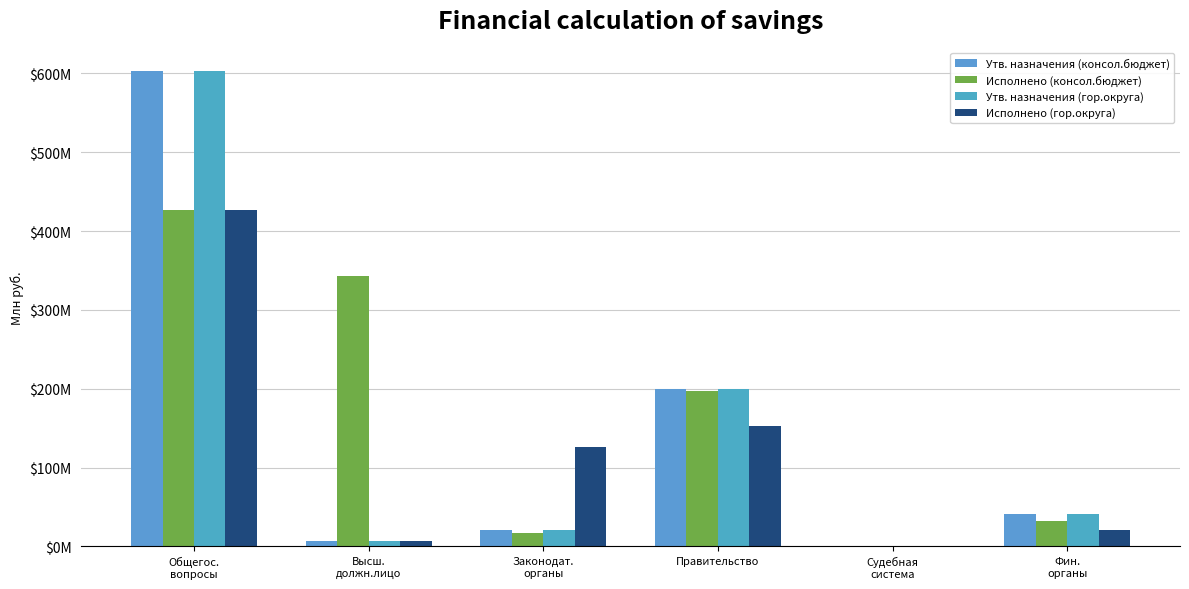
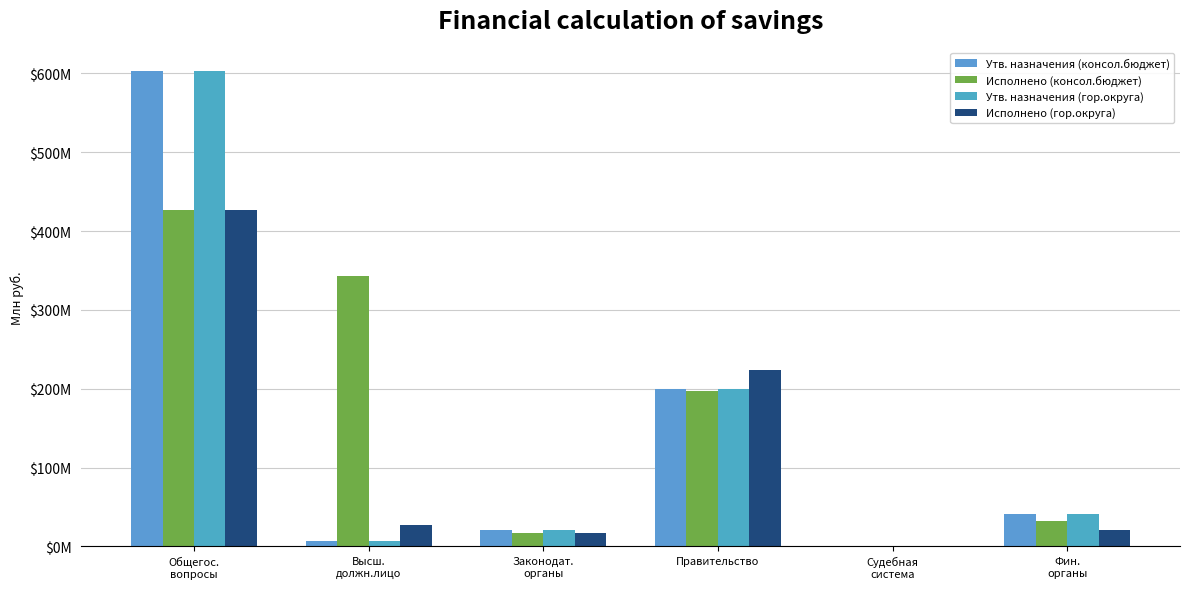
  {
    "Исполнено (консол.бюджет)": {
      "Общегос. вопросы": "$430000000",
      "Высш. должн.лицо": "$340000000",
      "Законодат. органы": "$20000000",
      "Правительство": "$200000000",
      "Фин. органы": "$30000000"
    },
    "Исполнено (гор.округа)": {
      "Общегос. вопросы": "$430000000",
-     "Высш. должн.лицо": "$10000000",
-     "Законодат. органы": "$130000000",
-     "Правительство": "$150000000",
+     "Высш. должн.лицо": "$30000000",
+     "Законодат. органы": "$20000000",
+     "Правительство": "$220000000",
      "Фин. органы": "$20000000"
    }
  }
